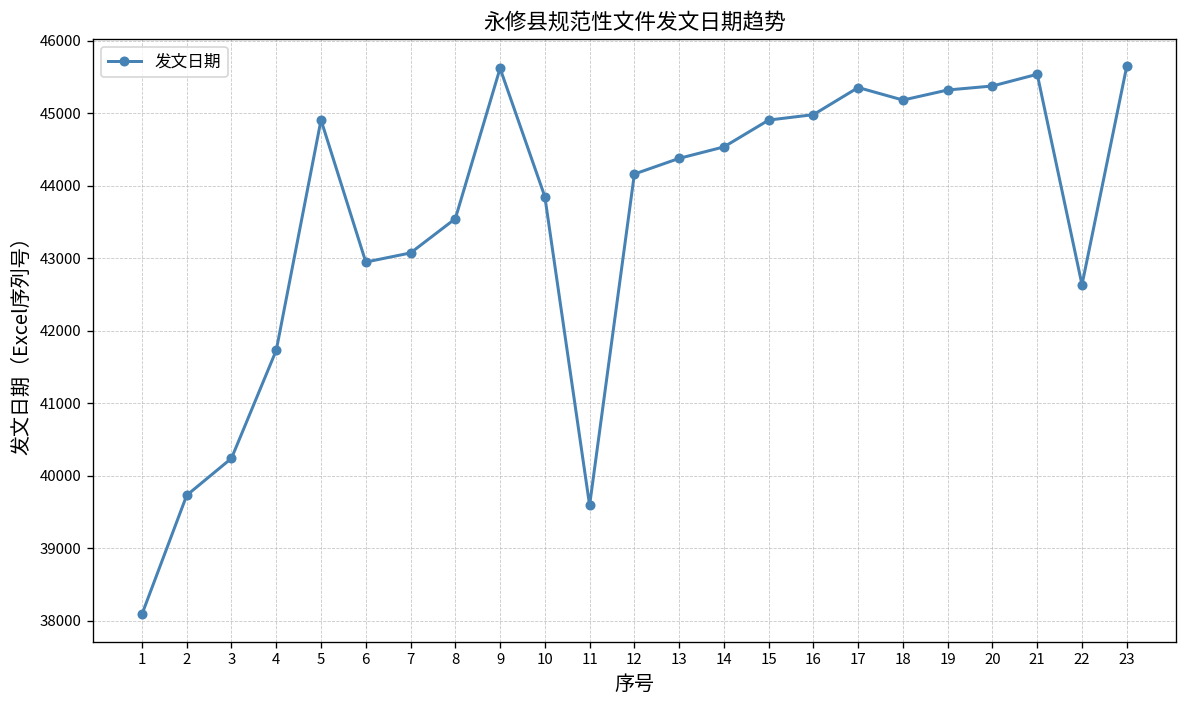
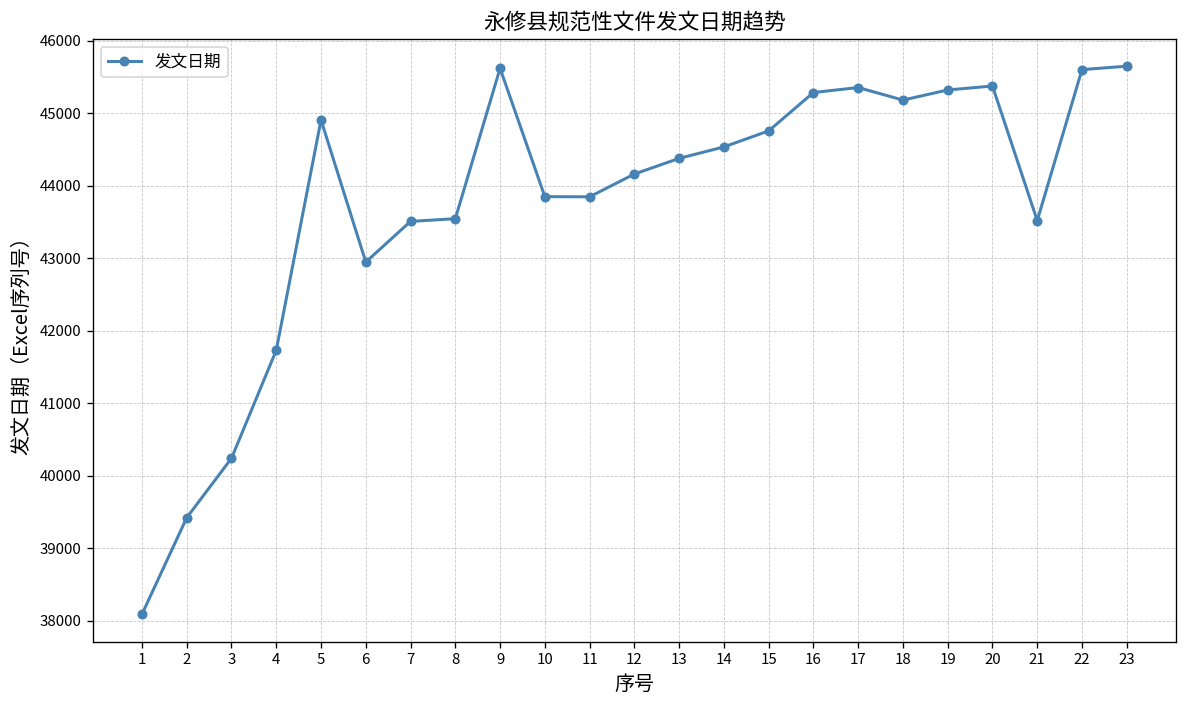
  {
    "1": 38100,
-   "2": 39700,
+   "2": 39400,
    "3": 40200,
    "4": 41700,
    "5": 44900,
    "6": 42900,
-   "7": 43100,
+   "7": 43500,
    "8": 43500,
    "9": 45600,
    "10": 43900,
-   "11": 39600,
+   "11": 43800,
    "12": 44200,
    "13": 44400,
    "14": 44500,
-   "15": 44900,
-   "16": 45000,
+   "15": 44800,
+   "16": 45300,
    "17": 45400,
    "18": 45200,
    "19": 45300,
    "20": 45400,
-   "21": 45500,
-   "22": 42600,
+   "21": 43500,
+   "22": 45600,
    "23": 45600
  }
